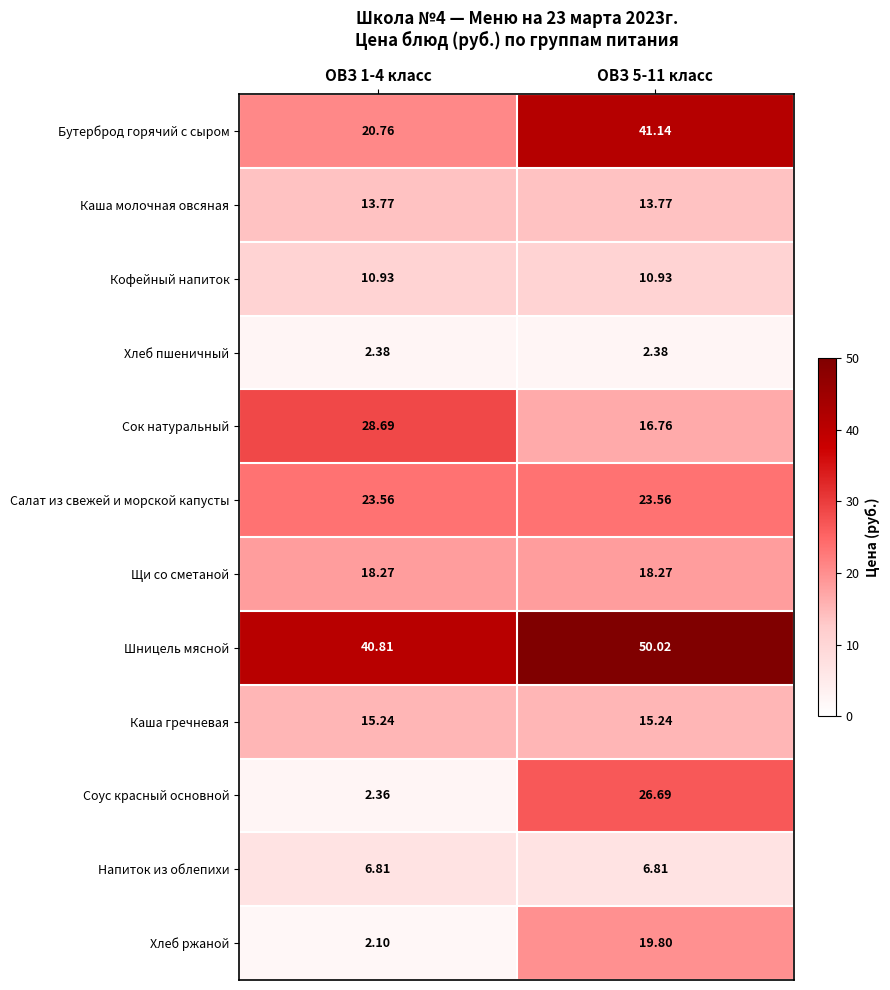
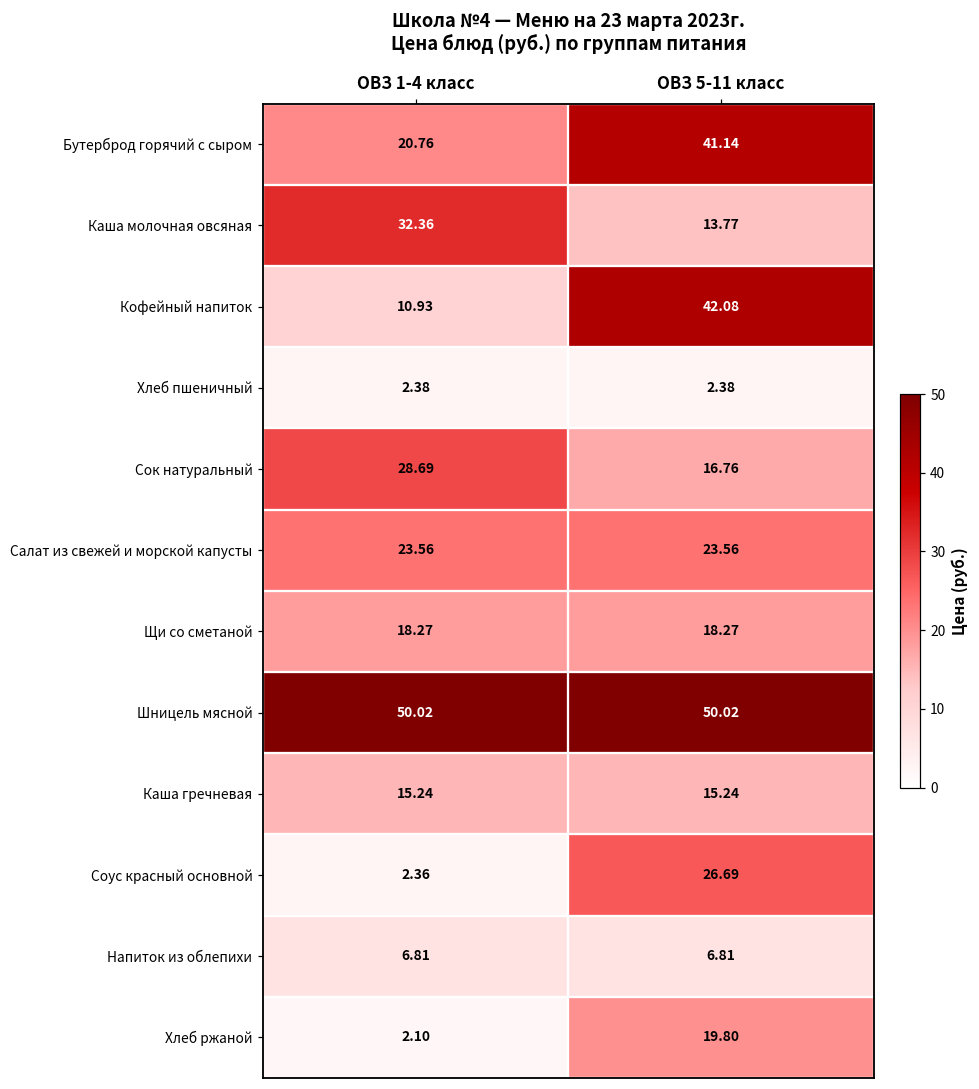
  {
    "Бутерброд горячий с сыром": {
      "ОВЗ 1-4 класс": 20.76,
      "ОВЗ 5-11 класс": 41.14
    },
    "Каша молочная овсяная": {
-     "ОВЗ 1-4 класс": 13.77,
+     "ОВЗ 1-4 класс": 32.36,
      "ОВЗ 5-11 класс": 13.77
    },
    "Кофейный напиток": {
      "ОВЗ 1-4 класс": 10.93,
-     "ОВЗ 5-11 класс": 10.93
+     "ОВЗ 5-11 класс": 42.08
    },
    "Хлеб пшеничный": {
      "ОВЗ 1-4 класс": 2.38,
      "ОВЗ 5-11 класс": 2.38
    },
    "Сок натуральный": {
      "ОВЗ 1-4 класс": 28.69,
      "ОВЗ 5-11 класс": 16.76
    },
    "Салат из свежей и морской капусты": {
      "ОВЗ 1-4 класс": 23.56,
      "ОВЗ 5-11 класс": 23.56
    },
    "Щи со сметаной": {
      "ОВЗ 1-4 класс": 18.27,
      "ОВЗ 5-11 класс": 18.27
    },
    "Шницель мясной": {
-     "ОВЗ 1-4 класс": 40.81,
+     "ОВЗ 1-4 класс": 50.02,
      "ОВЗ 5-11 класс": 50.02
    },
    "Каша гречневая": {
      "ОВЗ 1-4 класс": 15.24,
      "ОВЗ 5-11 класс": 15.24
    },
    "Соус красный основной": {
      "ОВЗ 1-4 класс": 2.36,
      "ОВЗ 5-11 класс": 26.69
    },
    "Напиток из облепихи": {
      "ОВЗ 1-4 класс": 6.81,
      "ОВЗ 5-11 класс": 6.81
    },
    "Хлеб ржаной": {
      "ОВЗ 1-4 класс": 2.10,
      "ОВЗ 5-11 класс": 19.80
    }
  }
